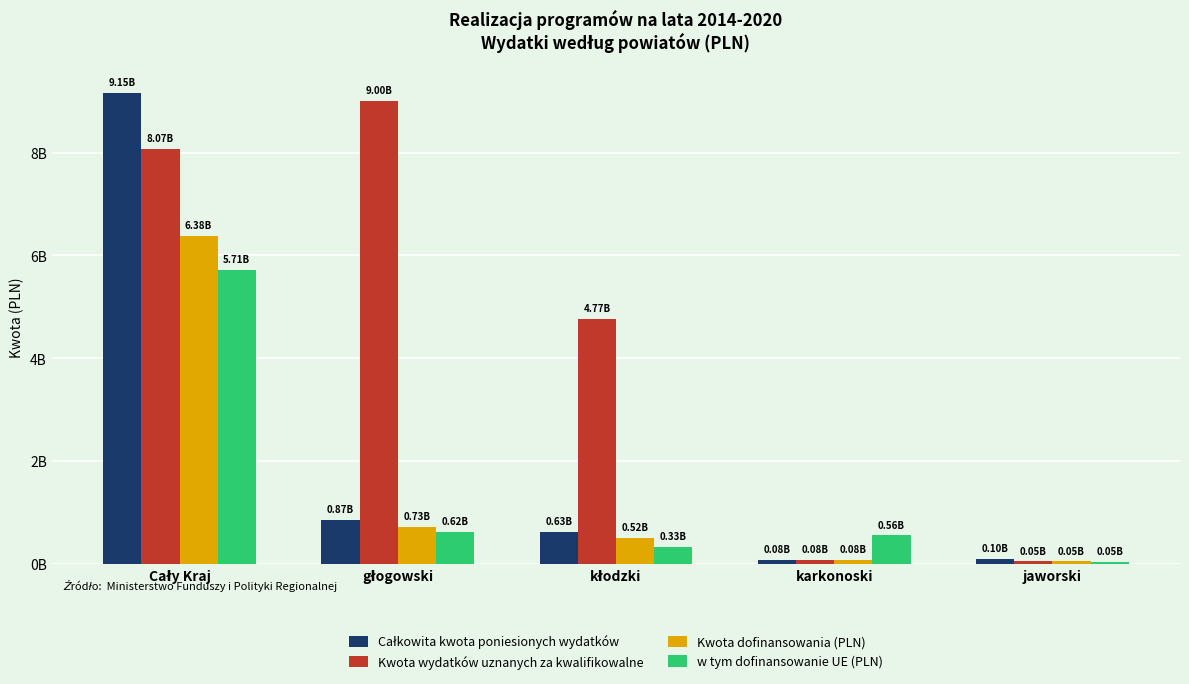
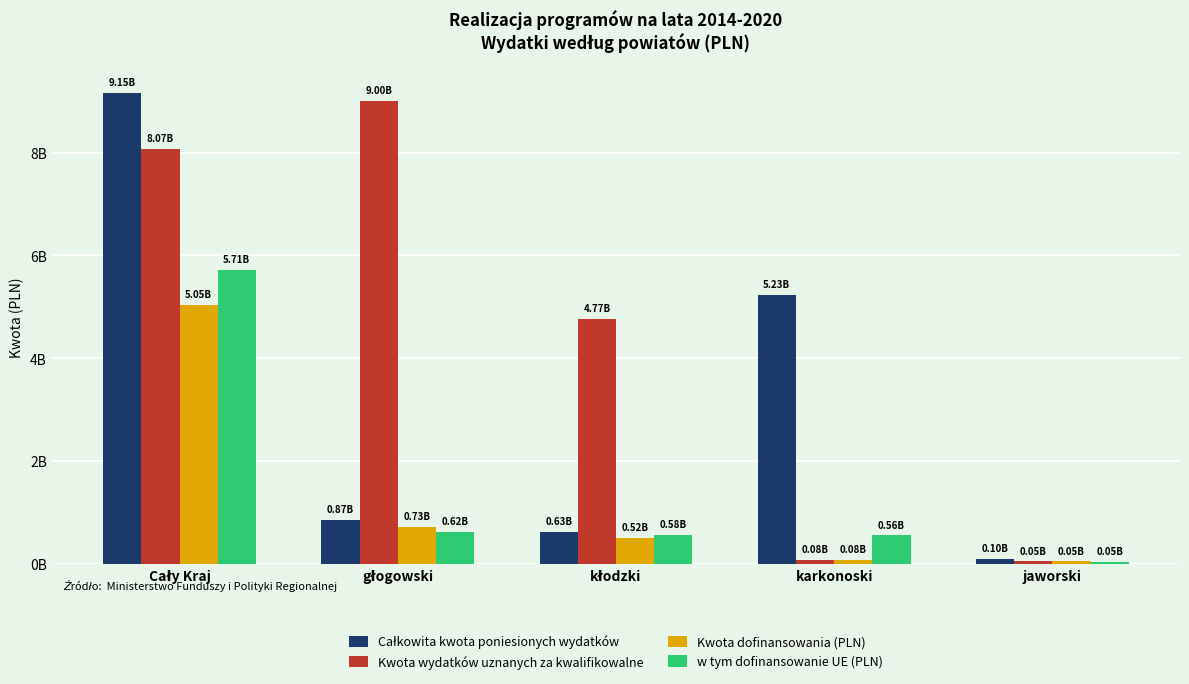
  {
    "Całkowita kwota poniesionych wydatków": {
      "Cały Kraj": "9.15B",
      "głogowski": "0.87B",
      "kłodzki": "0.63B",
-     "karkonoski": "0.08B",
+     "karkonoski": "5.23B",
      "jaworski": "0.10B"
    },
    "Kwota wydatków uznanych za kwalifikowalne": {
      "Cały Kraj": "8.07B",
      "głogowski": "9.00B",
      "kłodzki": "4.77B",
      "karkonoski": "0.08B",
      "jaworski": "0.05B"
    },
    "Kwota dofinansowania (PLN)": {
-     "Cały Kraj": "6.38B",
+     "Cały Kraj": "5.05B",
      "głogowski": "0.73B",
      "kłodzki": "0.52B",
      "karkonoski": "0.08B",
      "jaworski": "0.05B"
    },
    "w tym dofinansowanie UE (PLN)": {
      "Cały Kraj": "5.71B",
      "głogowski": "0.62B",
-     "kłodzki": "0.33B",
+     "kłodzki": "0.58B",
      "karkonoski": "0.56B",
      "jaworski": "0.05B"
    }
  }
